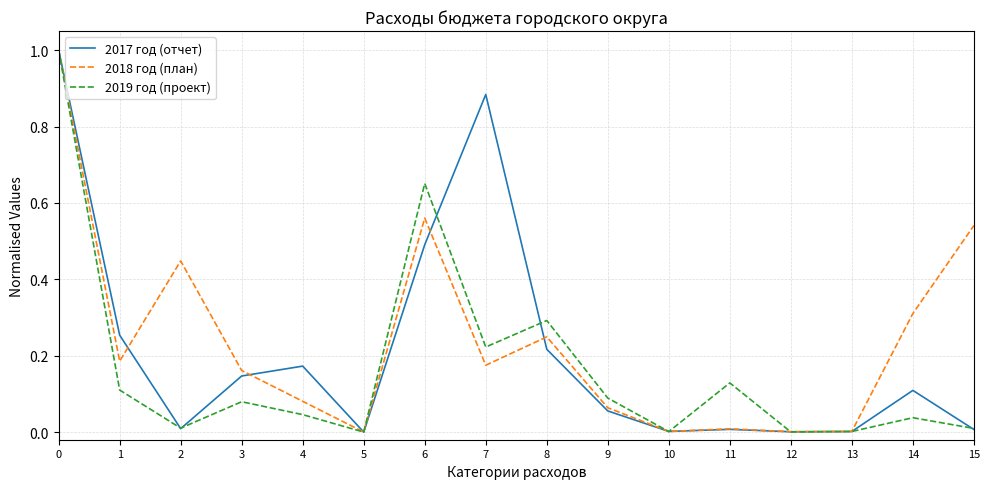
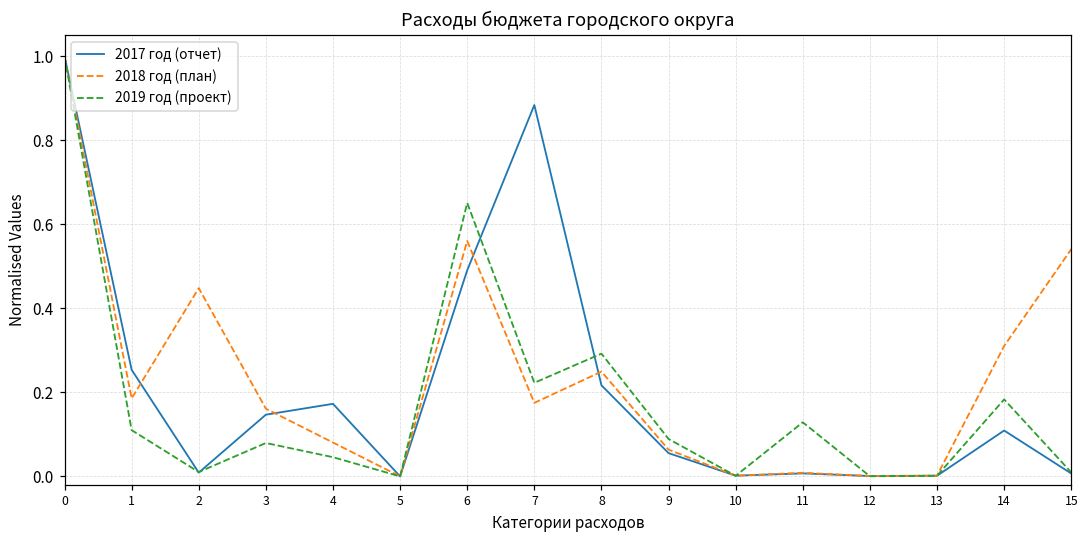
  {
    "2017 год (отчет)": {
      "1": 0.25,
      "3": 0.15,
      "4": 0.17,
      "6": 0.49,
      "7": 0.88,
      "8": 0.22,
      "9": 0.06,
      "14": 0.11
    },
    "2018 год (план)": {
      "1": 0.19,
      "2": 0.45,
      "3": 0.16,
      "4": 0.08,
      "6": 0.56,
      "7": 0.18,
      "8": 0.25,
      "9": 0.06,
      "14": 0.31,
      "15": 0.54
    },
    "2019 год (проект)": {
      "1": 0.11,
      "3": 0.08,
      "4": 0.05,
      "6": 0.65,
      "7": 0.22,
      "8": 0.29,
      "9": 0.09,
      "11": 0.13,
-     "14": 0.04
+     "14": 0.18
    }
  }
